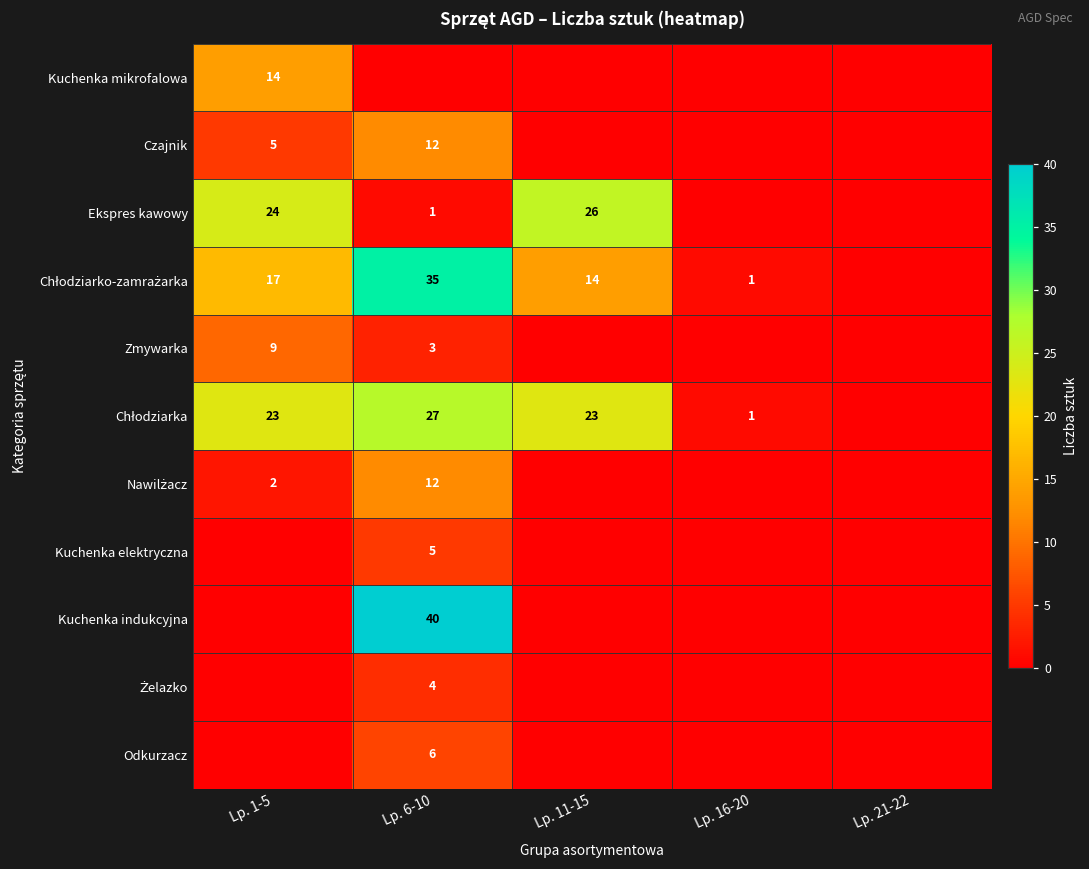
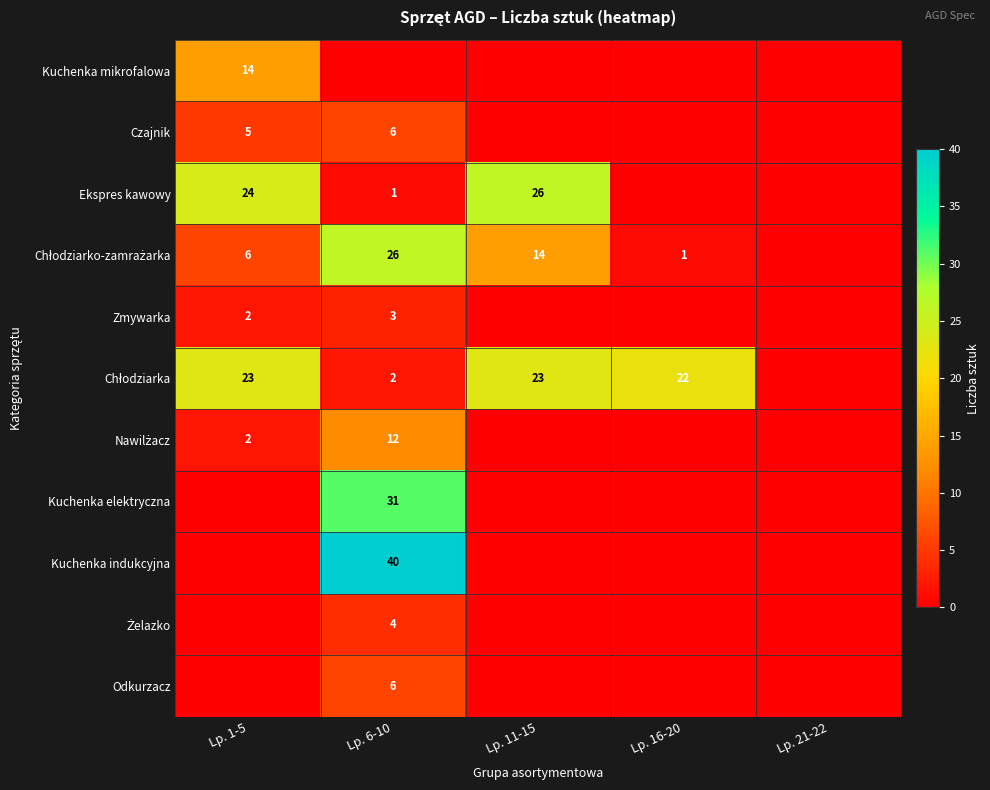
  {
    "Kuchenka mikrofalowa": {
      "Lp. 1-5": 14
    },
    "Czajnik": {
      "Lp. 1-5": 5,
-     "Lp. 6-10": 12
+     "Lp. 6-10": 6
    },
    "Ekspres kawowy": {
      "Lp. 1-5": 24,
      "Lp. 6-10": 1,
      "Lp. 11-15": 26
    },
    "Chłodziarko-zamrażarka": {
-     "Lp. 1-5": 17,
-     "Lp. 6-10": 35,
+     "Lp. 1-5": 6,
+     "Lp. 6-10": 26,
      "Lp. 11-15": 14,
      "Lp. 16-20": 1
    },
    "Zmywarka": {
-     "Lp. 1-5": 9,
+     "Lp. 1-5": 2,
      "Lp. 6-10": 3
    },
    "Chłodziarka": {
      "Lp. 1-5": 23,
-     "Lp. 6-10": 27,
+     "Lp. 6-10": 2,
      "Lp. 11-15": 23,
-     "Lp. 16-20": 1
+     "Lp. 16-20": 22
    },
    "Nawilżacz": {
      "Lp. 1-5": 2,
      "Lp. 6-10": 12
    },
    "Kuchenka elektryczna": {
-     "Lp. 6-10": 5
+     "Lp. 6-10": 31
    },
    "Kuchenka indukcyjna": {
      "Lp. 6-10": 40
    },
    "Żelazko": {
      "Lp. 6-10": 4
    },
    "Odkurzacz": {
      "Lp. 6-10": 6
    }
  }
